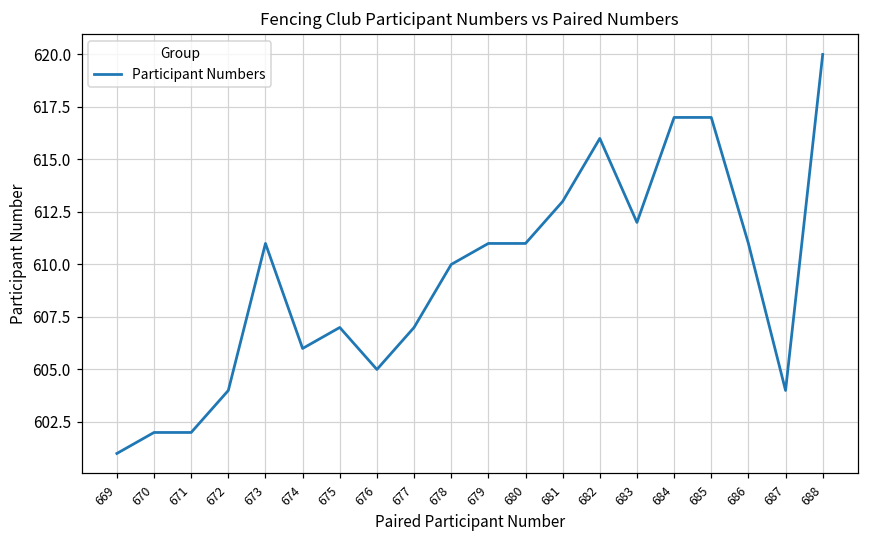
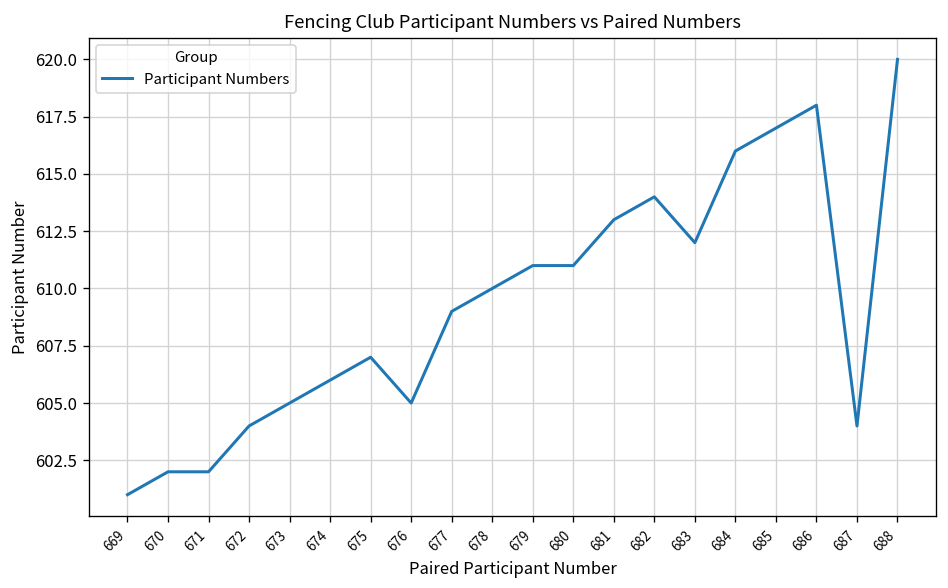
  {
    "669": 601,
    "670": 602,
    "671": 602,
    "672": 604,
-   "673": 611,
+   "673": 605,
    "674": 606,
    "675": 607,
    "676": 605,
-   "677": 607,
+   "677": 609,
    "678": 610,
    "679": 611,
    "680": 611,
    "681": 613,
-   "682": 616,
+   "682": 614,
    "683": 612,
-   "684": 617,
+   "684": 616,
    "685": 617,
-   "686": 611,
+   "686": 618,
    "687": 604,
    "688": 620
  }
